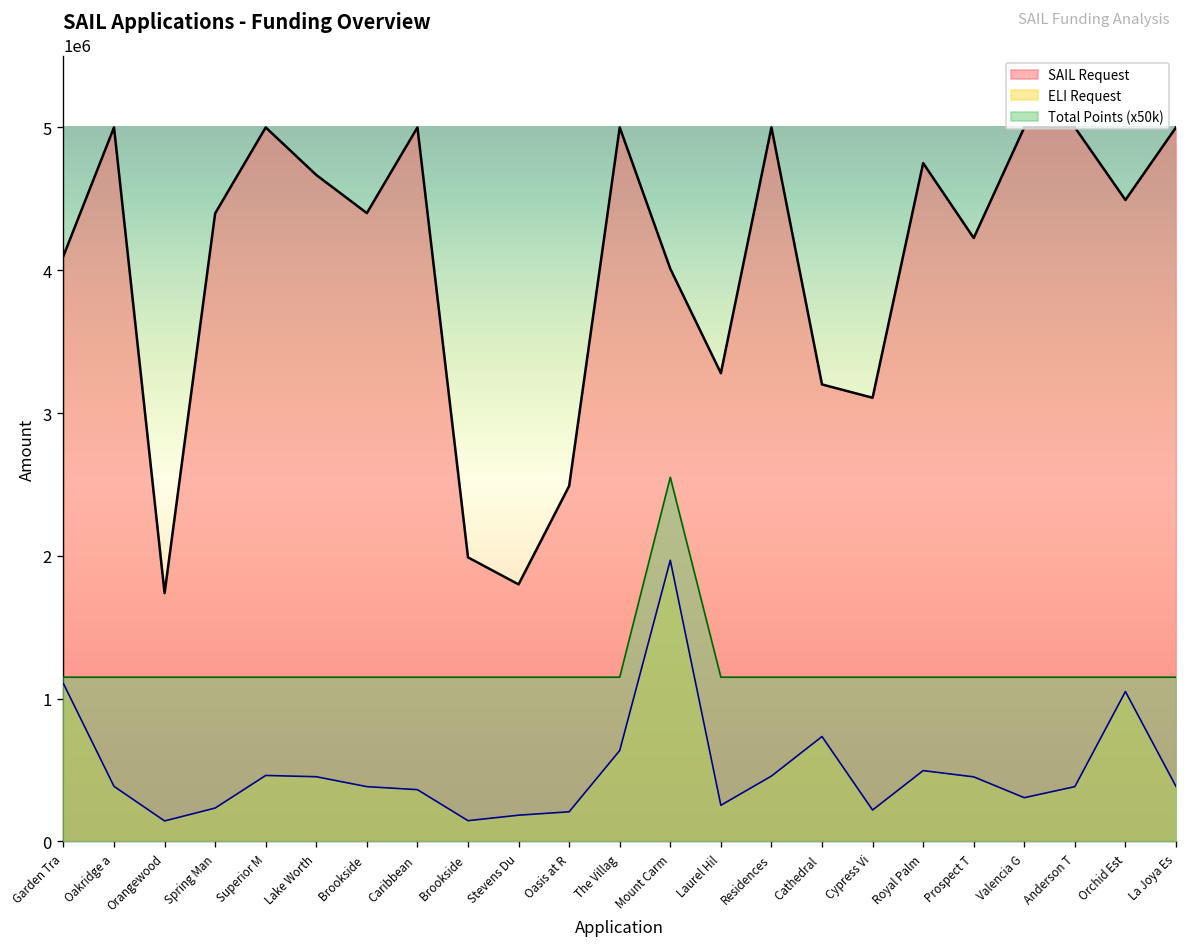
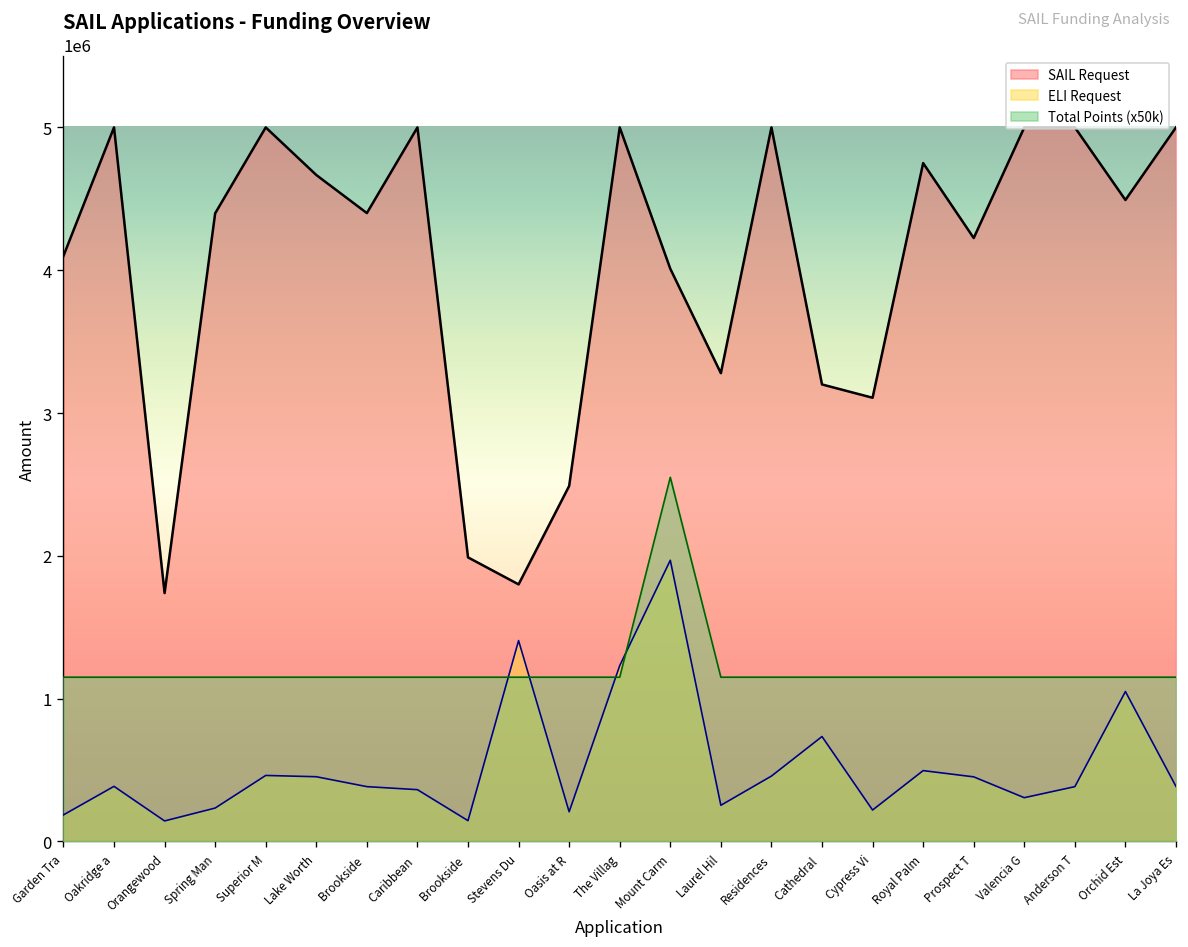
  {
    "SAIL Request": {
      "Garden Tra": 4100000,
      "Oakridge a": 5000000,
      "Orangewood": 1740000,
      "Spring Man": 4400000,
      "Superior M": 5000000,
      "Lake Worth": 4670000,
      "Caribbean": 5000000,
      "Stevens Du": 1800000,
      "Oasis at R": 2490000,
      "The Villag": 5000000,
      "Mount Carm": 4010000,
      "Laurel Hil": 3280000,
      "Residences": 5000000,
      "Cathedral": 3200000,
      "Cypress Vi": 3110000,
      "Royal Palm": 4750000,
      "Prospect T": 4230000,
      "Valencia G": 5000000,
      "Anderson T": 5000000,
      "Orchid Est": 4490000,
      "La Joya Es": 5000000
    },
    "ELI Request": {
-     "Garden Tra": 1110000,
+     "Garden Tra": 190000,
      "Oakridge a": 390000,
      "Orangewood": 140000,
      "Spring Man": 230000,
      "Superior M": 460000,
      "Lake Worth": 450000,
      "Caribbean": 360000,
-     "Stevens Du": 180000,
+     "Stevens Du": 1410000,
      "Oasis at R": 210000,
-     "The Villag": 640000,
+     "The Villag": 1230000,
      "Mount Carm": 1970000,
      "Laurel Hil": 250000,
      "Residences": 460000,
      "Cathedral": 730000,
      "Cypress Vi": 220000,
      "Royal Palm": 500000,
      "Prospect T": 450000,
      "Valencia G": 310000,
      "Anderson T": 380000,
      "Orchid Est": 1050000,
      "La Joya Es": 390000
    },
    "Total Points (x50k)": {
      "Garden Tra": 1150000,
      "Oakridge a": 1150000,
      "Orangewood": 1150000,
      "Spring Man": 1150000,
      "Superior M": 1150000,
      "Lake Worth": 1150000,
      "Caribbean": 1150000,
      "Stevens Du": 1150000,
      "Oasis at R": 1150000,
      "The Villag": 1150000,
      "Mount Carm": 2550000,
      "Laurel Hil": 1150000,
      "Residences": 1150000,
      "Cathedral": 1150000,
      "Cypress Vi": 1150000,
      "Royal Palm": 1150000,
      "Prospect T": 1150000,
      "Valencia G": 1150000,
      "Anderson T": 1150000,
      "Orchid Est": 1150000,
      "La Joya Es": 1150000
    }
  }
